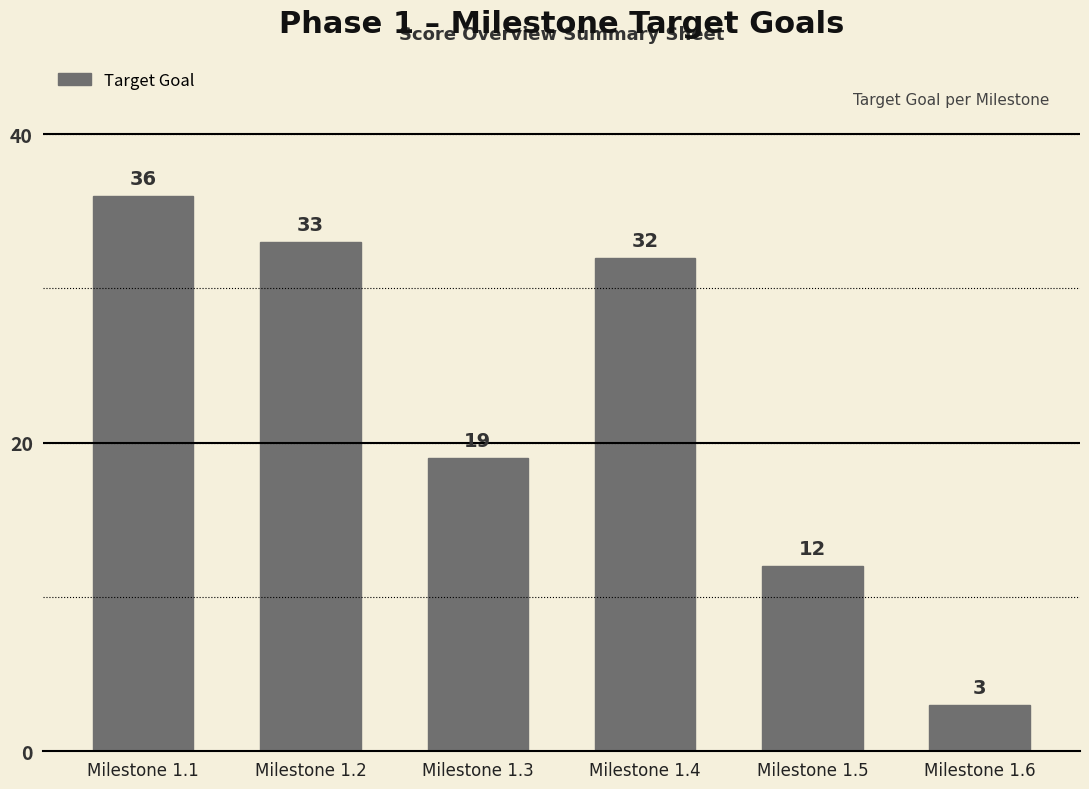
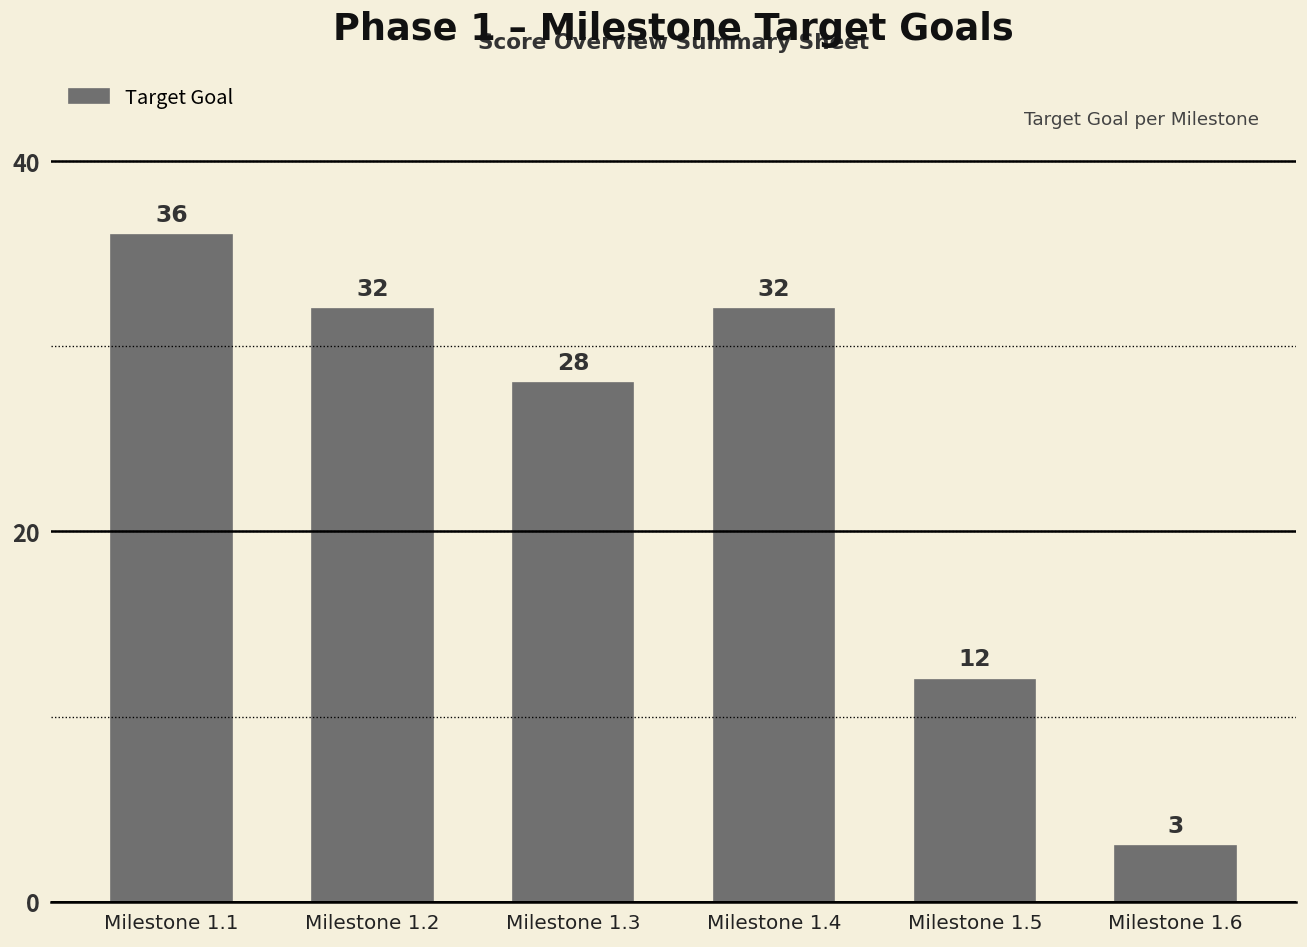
  {
    "Milestone 1.1": 36,
-   "Milestone 1.2": 33,
-   "Milestone 1.3": 19,
+   "Milestone 1.2": 32,
+   "Milestone 1.3": 28,
    "Milestone 1.4": 32,
    "Milestone 1.5": 12,
    "Milestone 1.6": 3
  }
